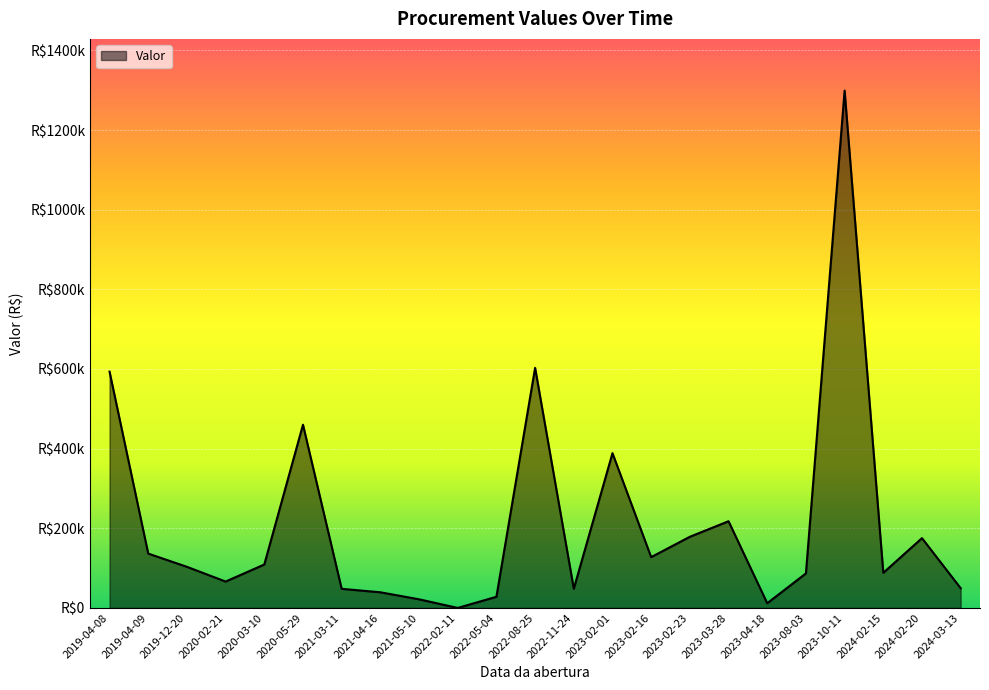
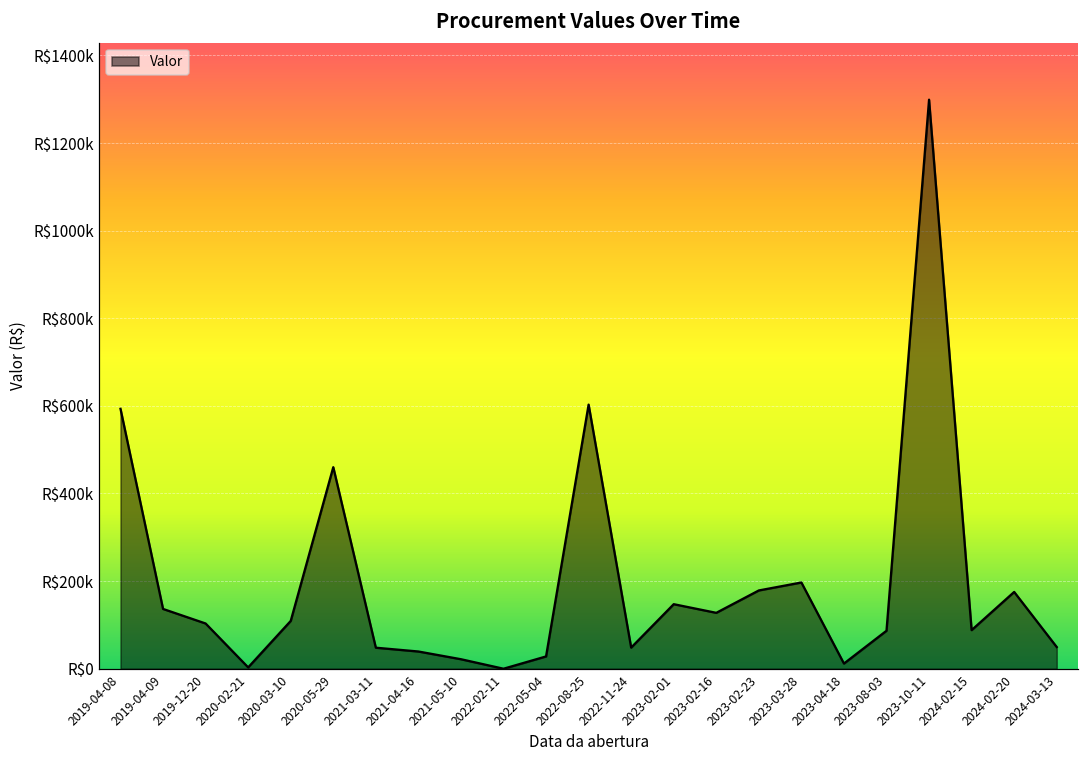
  {
    "2019-04-08": "R$590000",
    "2019-04-09": "R$140000",
    "2019-12-20": "R$100000",
-   "2020-02-21": "R$70000",
+   "2020-02-21": "R$0",
    "2020-03-10": "R$110000",
    "2020-05-29": "R$460000",
    "2021-03-11": "R$50000",
    "2021-04-16": "R$40000",
    "2021-05-10": "R$20000",
    "2022-02-11": "R$0",
    "2022-05-04": "R$30000",
    "2022-08-25": "R$600000",
    "2022-11-24": "R$50000",
-   "2023-02-01": "R$390000",
+   "2023-02-01": "R$150000",
    "2023-02-16": "R$130000",
    "2023-02-23": "R$180000",
-   "2023-03-28": "R$220000",
+   "2023-03-28": "R$200000",
    "2023-04-18": "R$10000",
    "2023-08-03": "R$90000",
    "2023-10-11": "R$1300000",
    "2024-02-15": "R$90000",
    "2024-02-20": "R$180000",
    "2024-03-13": "R$50000"
  }
